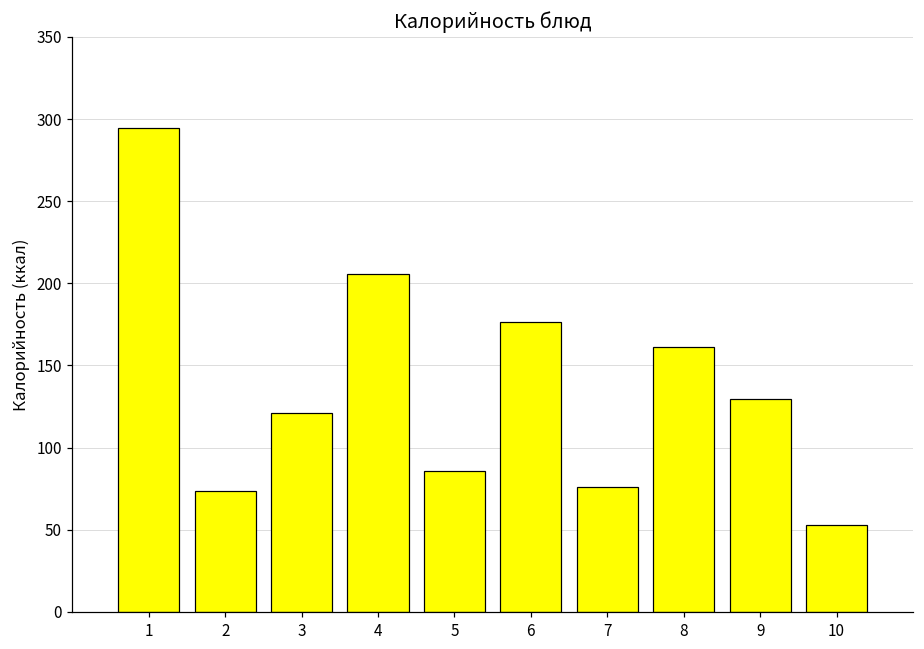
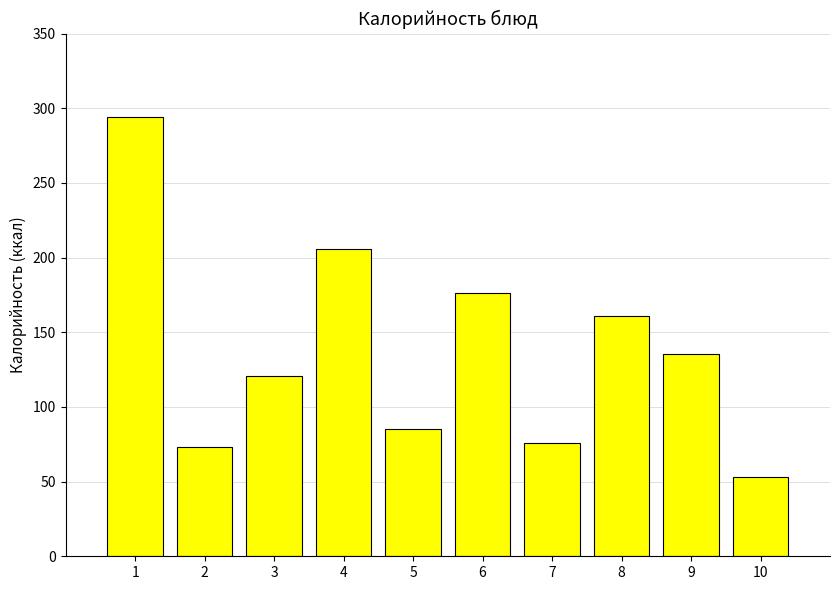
  {
    "1": 294,
    "2": 74,
    "3": 121,
    "4": 206,
    "5": 86,
    "6": 177,
    "7": 76,
    "8": 161,
-   "9": 130,
+   "9": 136,
    "10": 53
  }
